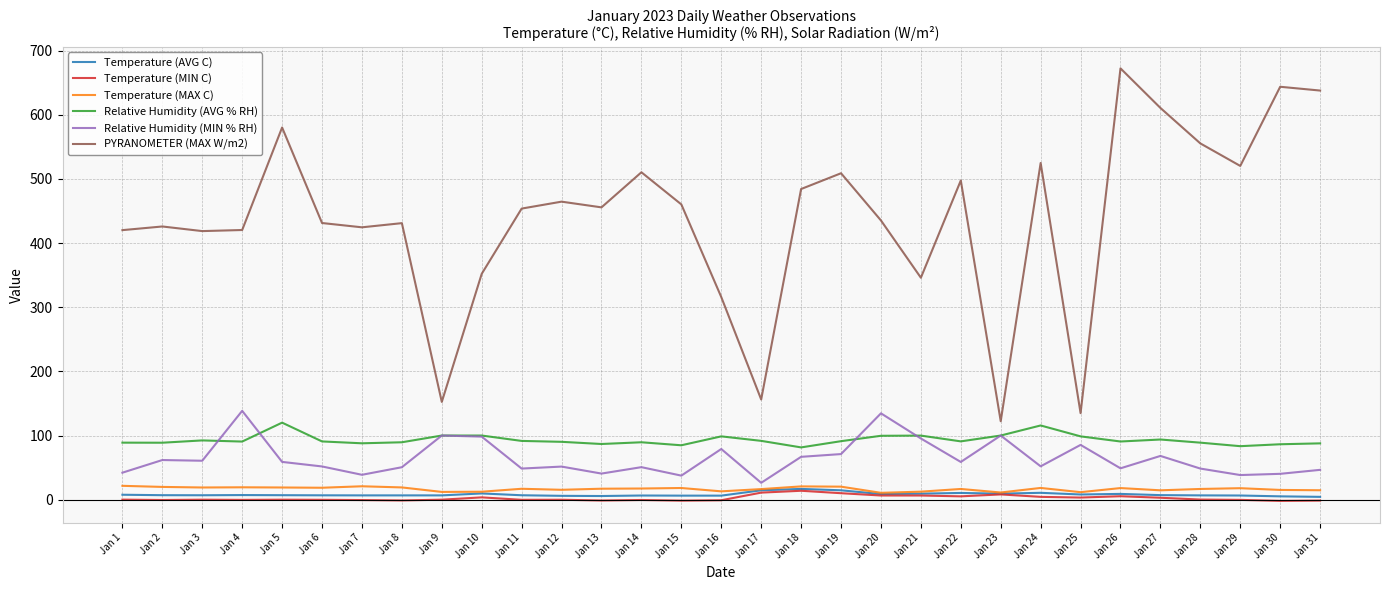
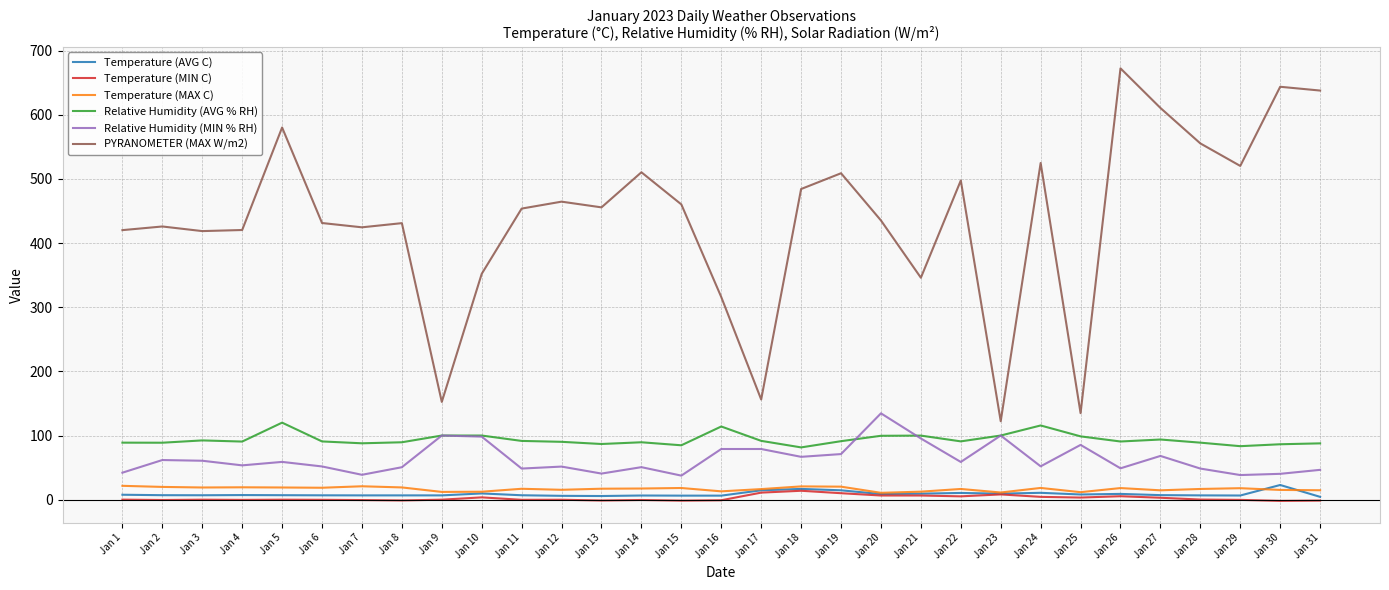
  {
    "Temperature (AVG C)": {
      "Jan 1": 10,
      "Jan 2": 10,
      "Jan 3": 10,
      "Jan 4": 10,
      "Jan 5": 10,
      "Jan 6": 10,
      "Jan 7": 10,
      "Jan 8": 10,
      "Jan 9": 10,
      "Jan 11": 10,
      "Jan 12": 10,
      "Jan 13": 10,
      "Jan 14": 10,
      "Jan 15": 10,
      "Jan 16": 10,
      "Jan 19": 10,
      "Jan 22": 10,
      "Jan 24": 10,
      "Jan 27": 10,
      "Jan 28": 10,
      "Jan 29": 10,
-     "Jan 30": 10,
+     "Jan 30": 20,
      "Jan 31": 0
    },
    "Temperature (MIN C)": {
      "Jan 1": 0,
      "Jan 2": 0,
      "Jan 3": 0,
      "Jan 4": 0,
      "Jan 5": 0,
      "Jan 6": 0,
      "Jan 7": 0,
      "Jan 8": 0,
      "Jan 9": 0,
      "Jan 10": 0,
      "Jan 11": 0,
      "Jan 12": 0,
      "Jan 13": 0,
      "Jan 14": 0,
      "Jan 15": 0,
      "Jan 16": 0,
      "Jan 19": 10,
      "Jan 22": 10,
      "Jan 24": 0,
      "Jan 25": 0,
      "Jan 27": 0,
      "Jan 28": 0,
      "Jan 29": 0,
      "Jan 30": 0,
      "Jan 31": 0
    },
    "Temperature (MAX C)": {
      "Jan 1": 20,
      "Jan 2": 20,
      "Jan 3": 20,
      "Jan 4": 20,
      "Jan 5": 20,
      "Jan 6": 20,
      "Jan 7": 20,
      "Jan 8": 20,
      "Jan 9": 10,
      "Jan 11": 20,
      "Jan 12": 20,
      "Jan 13": 20,
      "Jan 14": 20,
      "Jan 15": 20,
      "Jan 16": 10,
      "Jan 19": 20,
      "Jan 22": 20,
      "Jan 24": 20,
      "Jan 26": 20,
      "Jan 27": 10,
      "Jan 28": 20,
      "Jan 29": 20,
      "Jan 30": 20,
      "Jan 31": 10
    },
    "Relative Humidity (AVG % RH)": {
      "Jan 1": 90,
      "Jan 2": 90,
      "Jan 3": 90,
      "Jan 4": 90,
      "Jan 5": 120,
      "Jan 6": 90,
      "Jan 7": 90,
      "Jan 8": 90,
      "Jan 11": 90,
      "Jan 12": 90,
      "Jan 13": 90,
      "Jan 14": 90,
      "Jan 15": 80,
-     "Jan 16": 100,
+     "Jan 16": 110,
      "Jan 17": 90,
      "Jan 18": 80,
      "Jan 19": 90,
      "Jan 20": 100,
      "Jan 21": 100,
      "Jan 22": 90,
      "Jan 24": 120,
      "Jan 25": 100,
      "Jan 26": 90,
      "Jan 27": 90,
      "Jan 28": 90,
      "Jan 29": 80,
      "Jan 30": 90,
      "Jan 31": 90
    },
    "Relative Humidity (MIN % RH)": {
      "Jan 1": 40,
      "Jan 2": 60,
      "Jan 3": 60,
-     "Jan 4": 140,
+     "Jan 4": 50,
      "Jan 5": 60,
      "Jan 6": 50,
      "Jan 7": 40,
      "Jan 8": 50,
      "Jan 11": 50,
      "Jan 12": 50,
      "Jan 13": 40,
      "Jan 14": 50,
      "Jan 15": 40,
      "Jan 16": 80,
-     "Jan 17": 30,
+     "Jan 17": 80,
      "Jan 18": 70,
      "Jan 19": 70,
      "Jan 20": 130,
      "Jan 21": 100,
      "Jan 22": 60,
      "Jan 24": 50,
      "Jan 25": 90,
      "Jan 26": 50,
      "Jan 27": 70,
      "Jan 28": 50,
      "Jan 29": 40,
      "Jan 30": 40,
      "Jan 31": 50
    },
    "PYRANOMETER (MAX W/m2)": {
      "Jan 1": 420,
      "Jan 2": 430,
      "Jan 3": 420,
      "Jan 4": 420,
      "Jan 5": 580,
      "Jan 6": 430,
      "Jan 7": 420,
      "Jan 8": 430,
      "Jan 9": 150,
      "Jan 10": 350,
      "Jan 11": 450,
      "Jan 12": 460,
      "Jan 13": 460,
      "Jan 14": 510,
      "Jan 15": 460,
      "Jan 16": 320,
      "Jan 17": 160,
      "Jan 18": 480,
      "Jan 19": 510,
      "Jan 20": 440,
      "Jan 21": 350,
      "Jan 22": 500,
      "Jan 23": 120,
      "Jan 24": 520,
      "Jan 25": 130,
      "Jan 26": 670,
      "Jan 27": 610,
      "Jan 28": 560,
      "Jan 29": 520,
      "Jan 30": 640,
      "Jan 31": 640
    }
  }
